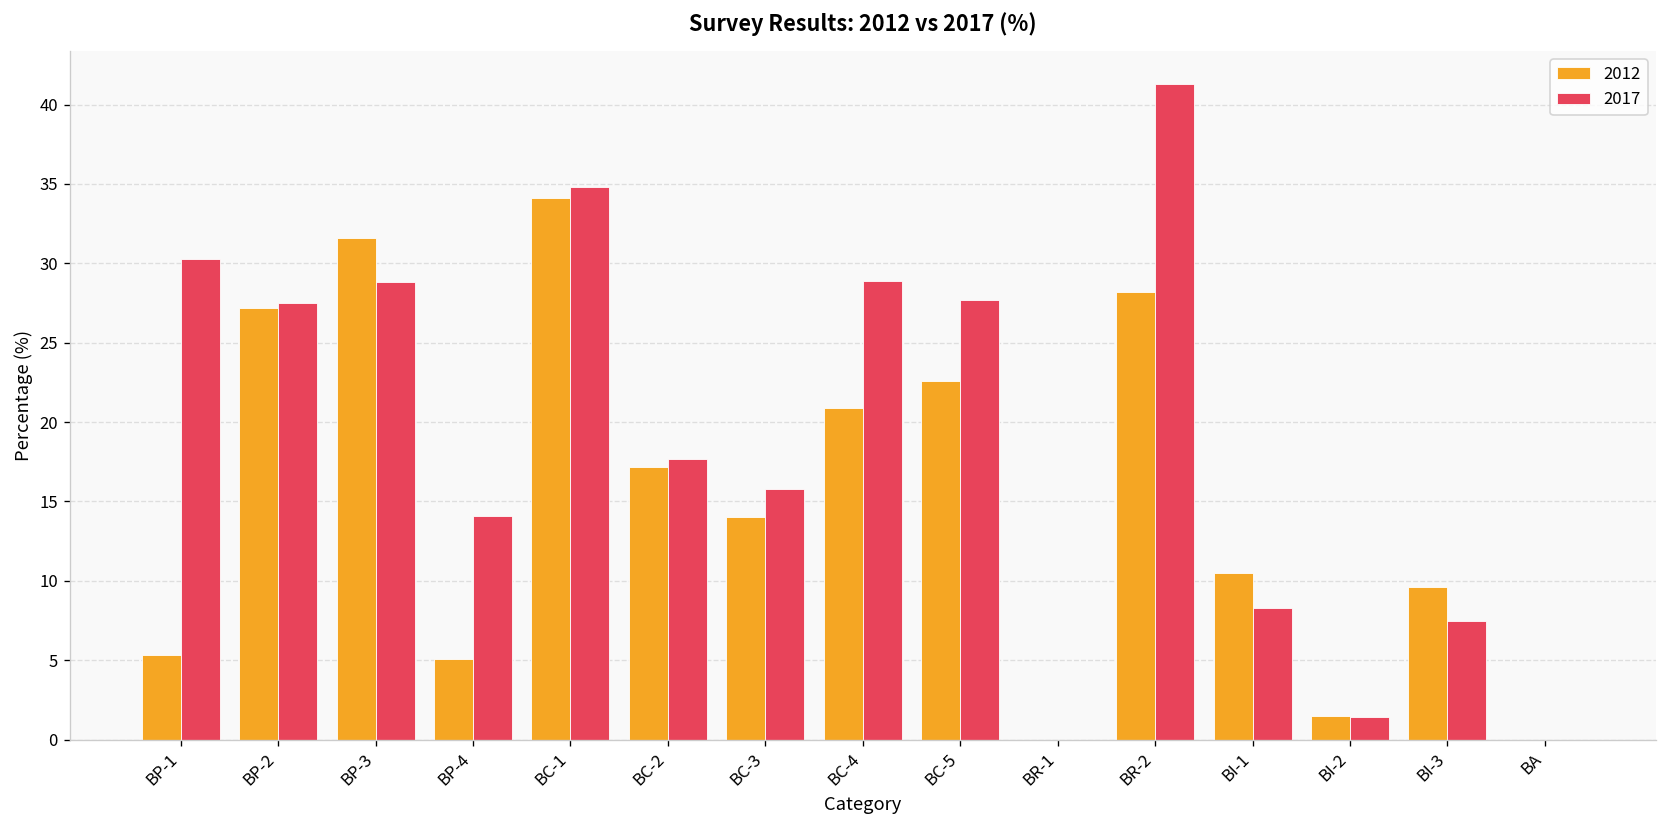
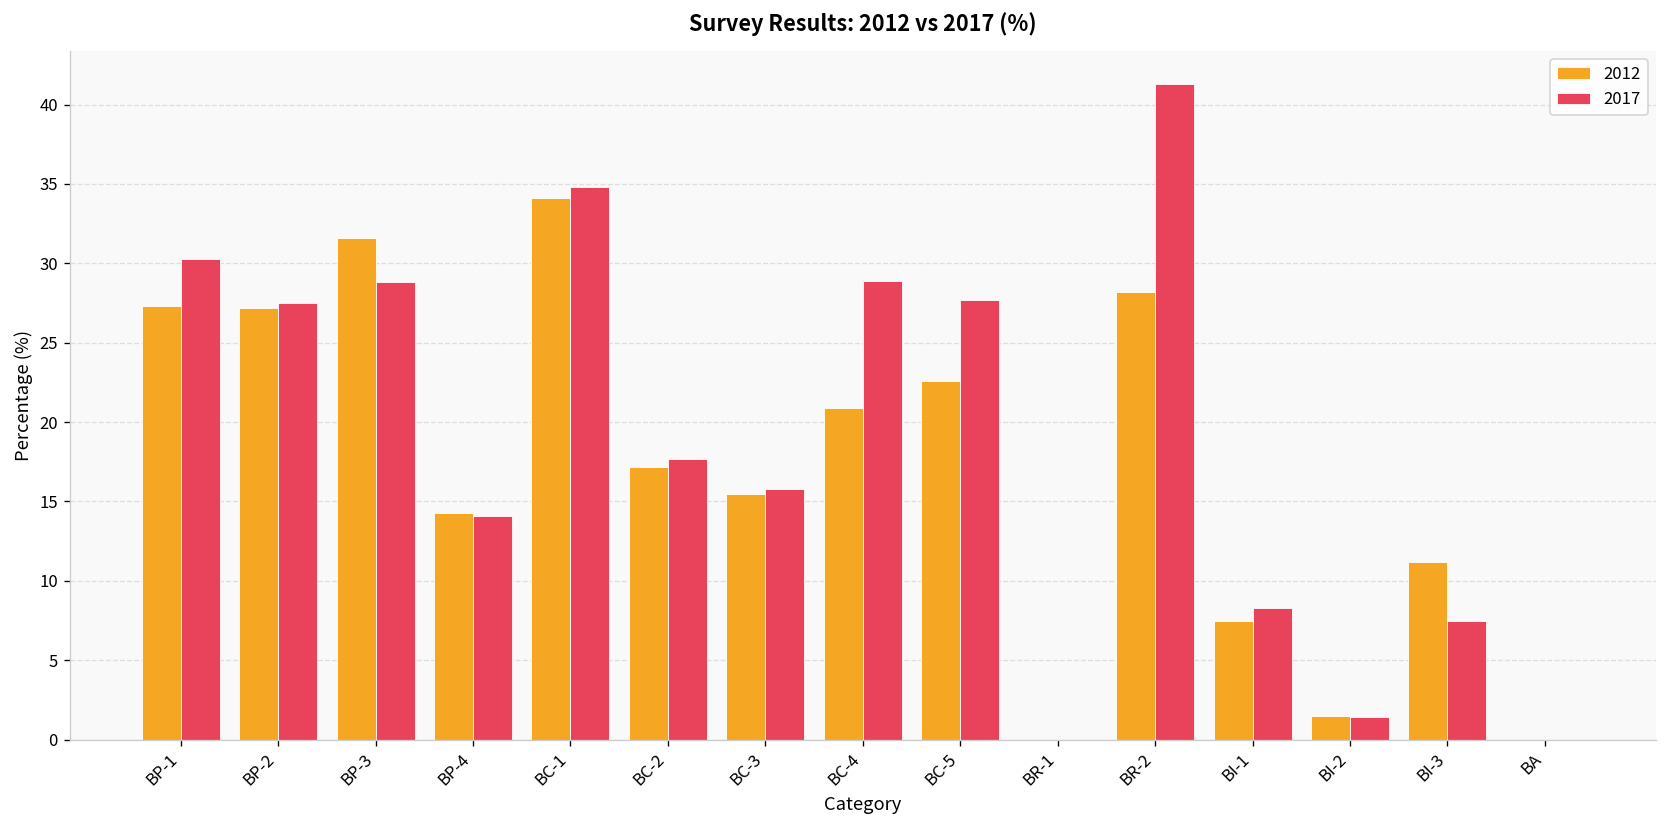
  {
    "2012": {
-     "BP-1": 5.3,
+     "BP-1": 27.3,
      "BP-2": 27.2,
      "BP-3": 31.6,
-     "BP-4": 5.1,
+     "BP-4": 14.3,
      "BC-1": 34.1,
      "BC-2": 17.2,
-     "BC-3": 14.0,
+     "BC-3": 15.5,
      "BC-4": 20.9,
      "BC-5": 22.6,
      "BR-1": 0.0,
      "BR-2": 28.2,
-     "BI-1": 10.5,
+     "BI-1": 7.5,
      "BI-2": 1.5,
-     "BI-3": 9.6,
+     "BI-3": 11.2,
      "BA": 0.0
    },
    "2017": {
      "BP-1": 30.3,
      "BP-2": 27.5,
      "BP-3": 28.8,
      "BP-4": 14.1,
      "BC-1": 34.8,
      "BC-2": 17.7,
      "BC-3": 15.8,
      "BC-4": 28.9,
      "BC-5": 27.7,
      "BR-1": 0.0,
      "BR-2": 41.3,
      "BI-1": 8.3,
      "BI-2": 1.4,
      "BI-3": 7.5,
      "BA": 0.0
    }
  }
